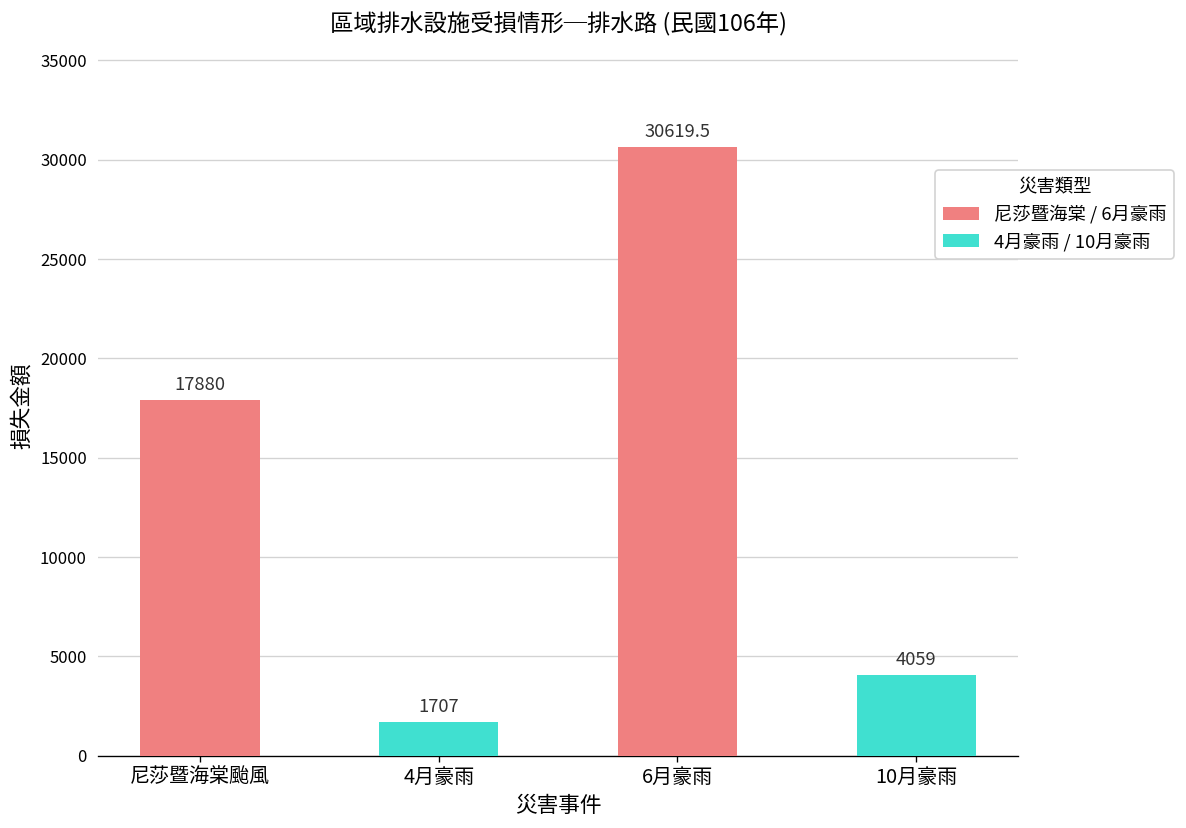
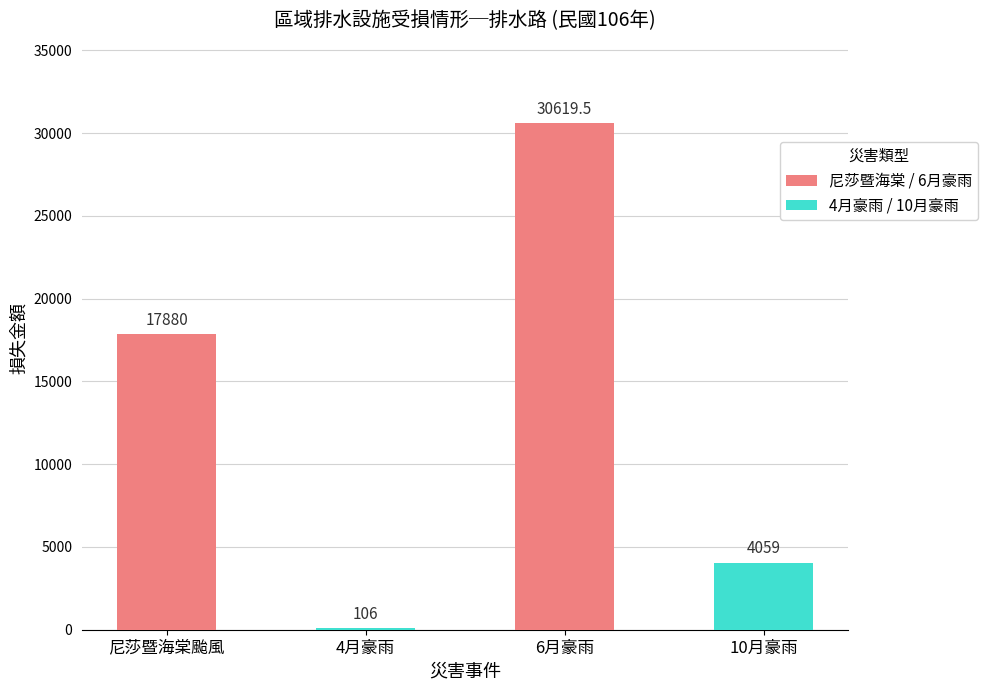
  {
    "尼莎暨海棠颱風": 17880,
-   "4月豪雨": 1707,
+   "4月豪雨": 106,
    "6月豪雨": 30619.5,
    "10月豪雨": 4059
  }
